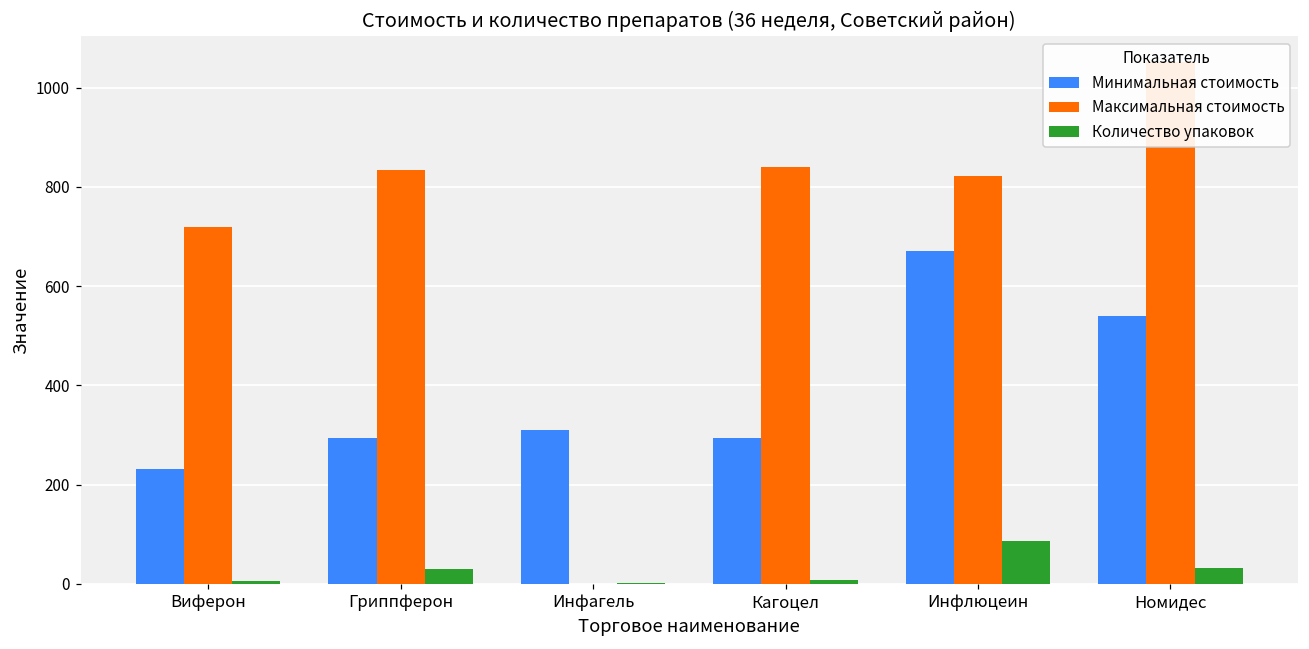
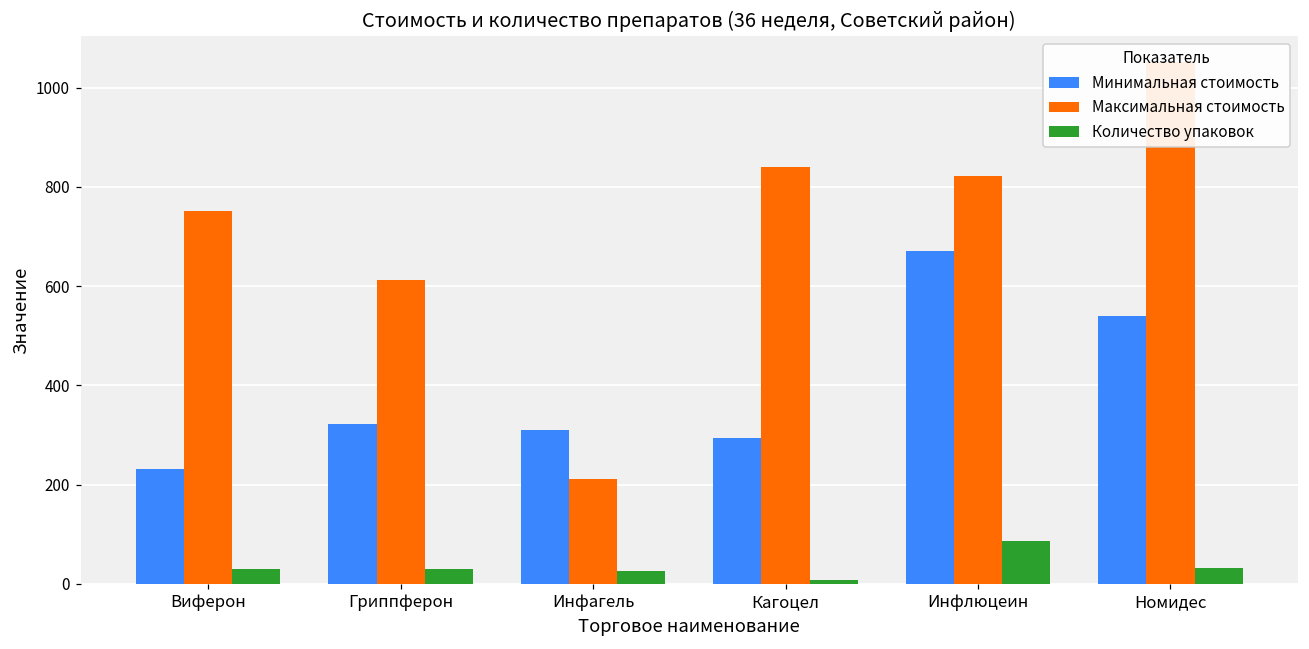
  {
    "Минимальная стоимость": {
      "Виферон": 230,
-     "Гриппферон": 290,
+     "Гриппферон": 320,
      "Инфагель": 310,
      "Кагоцел": 290,
      "Инфлюцеин": 670,
      "Номидес": 540
    },
    "Максимальная стоимость": {
-     "Виферон": 720,
-     "Гриппферон": 830,
-     "Инфагель": 0,
+     "Виферон": 750,
+     "Гриппферон": 610,
+     "Инфагель": 210,
      "Кагоцел": 840,
      "Инфлюцеин": 820
    },
    "Количество упаковок": {
-     "Виферон": 10,
+     "Виферон": 30,
      "Гриппферон": 30,
-     "Инфагель": 0,
+     "Инфагель": 30,
      "Кагоцел": 10,
      "Инфлюцеин": 90,
      "Номидес": 30
    }
  }
